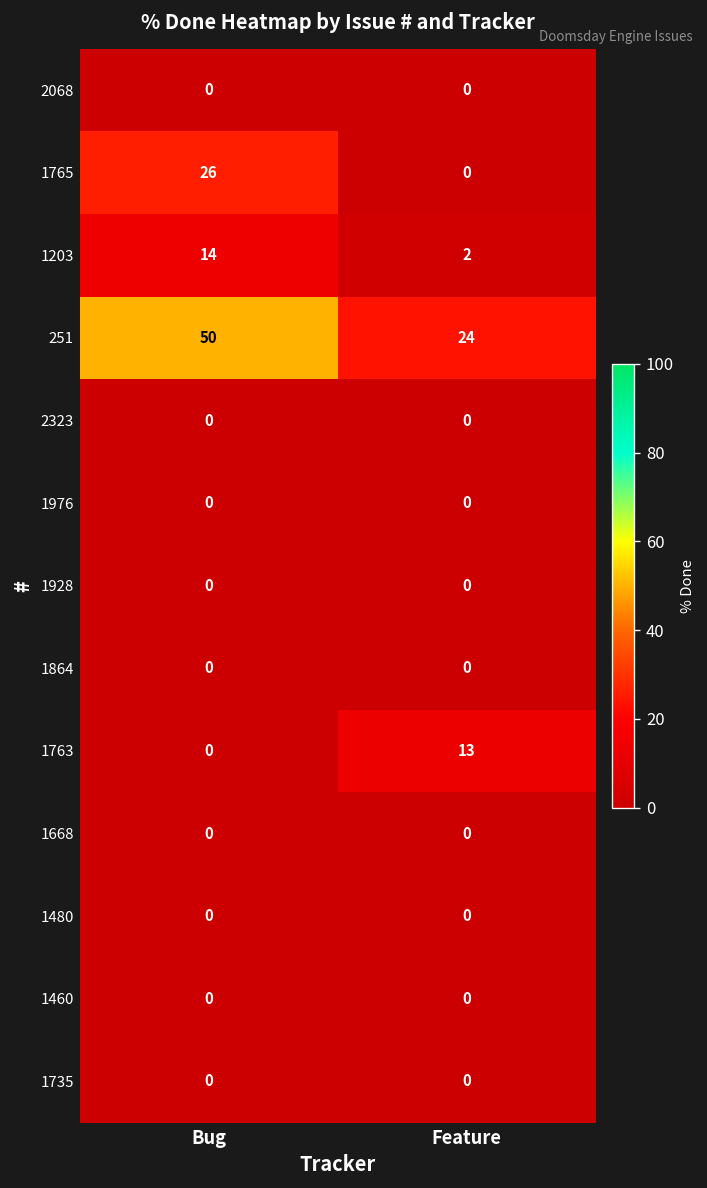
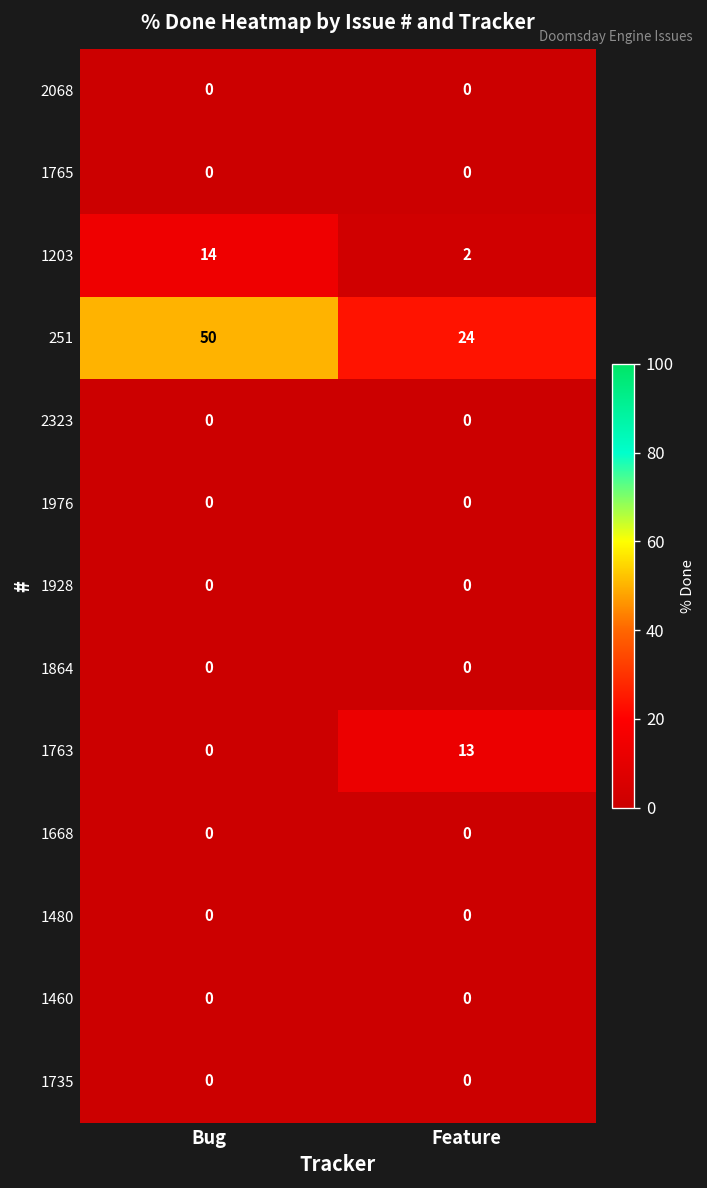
  {
    "2068": {
      "Bug": 0,
      "Feature": 0
    },
    "1765": {
-     "Bug": 26,
+     "Bug": 0,
      "Feature": 0
    },
    "1203": {
      "Bug": 14,
      "Feature": 2
    },
    "251": {
      "Bug": 50,
      "Feature": 24
    },
    "2323": {
      "Bug": 0,
      "Feature": 0
    },
    "1976": {
      "Bug": 0,
      "Feature": 0
    },
    "1928": {
      "Bug": 0,
      "Feature": 0
    },
    "1864": {
      "Bug": 0,
      "Feature": 0
    },
    "1763": {
      "Bug": 0,
      "Feature": 13
    },
    "1668": {
      "Bug": 0,
      "Feature": 0
    },
    "1480": {
      "Bug": 0,
      "Feature": 0
    },
    "1460": {
      "Bug": 0,
      "Feature": 0
    },
    "1735": {
      "Bug": 0,
      "Feature": 0
    }
  }
